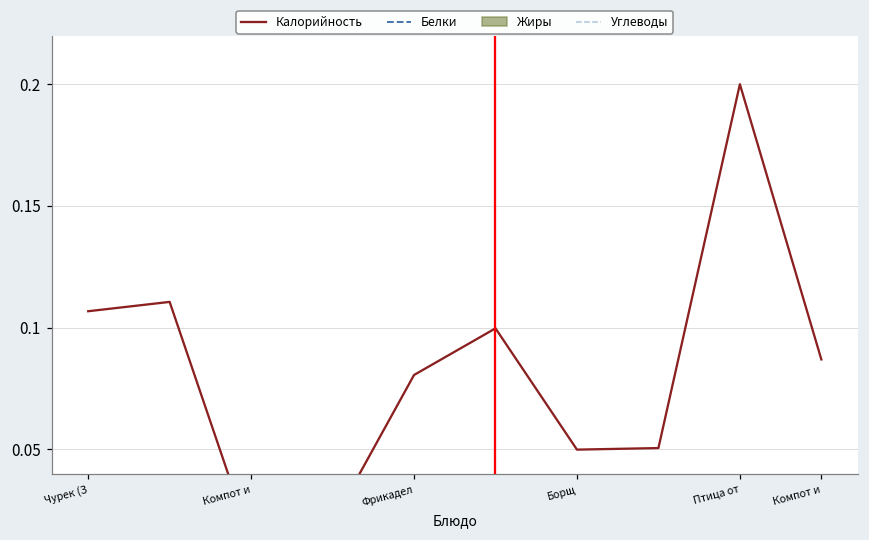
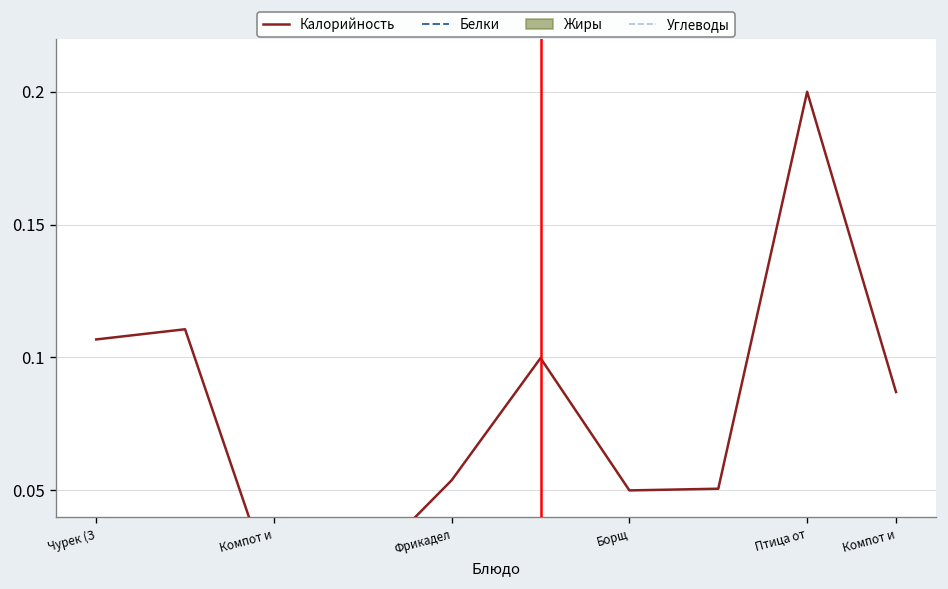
  {
    "Калорийность": {
      "Чурек (З": 0.107,
-     "Фрикадел": 0.081,
+     "Фрикадел": 0.054,
      "Борщ": 0.050,
      "Птица от": 0.200
    }
  }
